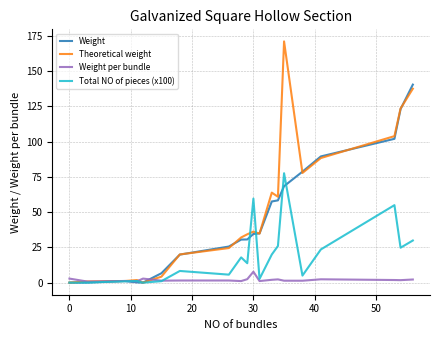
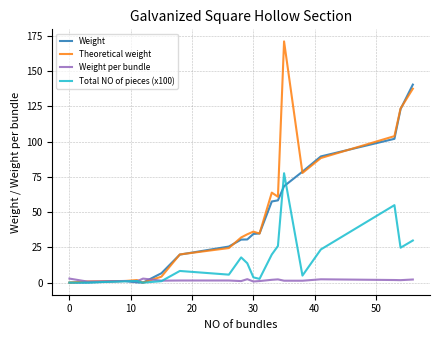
  {
    "Weight per bundle": {
      "0": 3,
-     "30": 8
+     "30": 1
    },
    "Total NO of pieces (x100)": {
-     "30": 60
+     "30": 4
    }
  }
